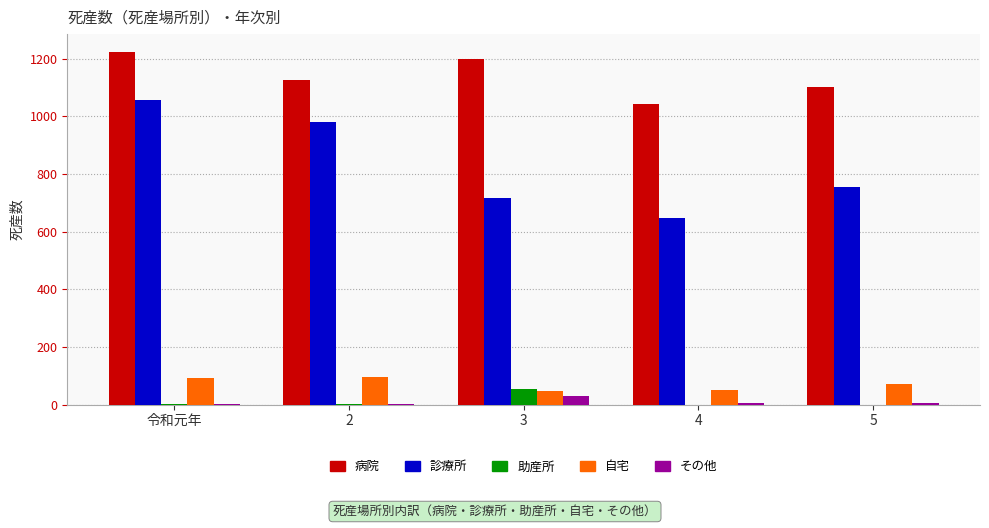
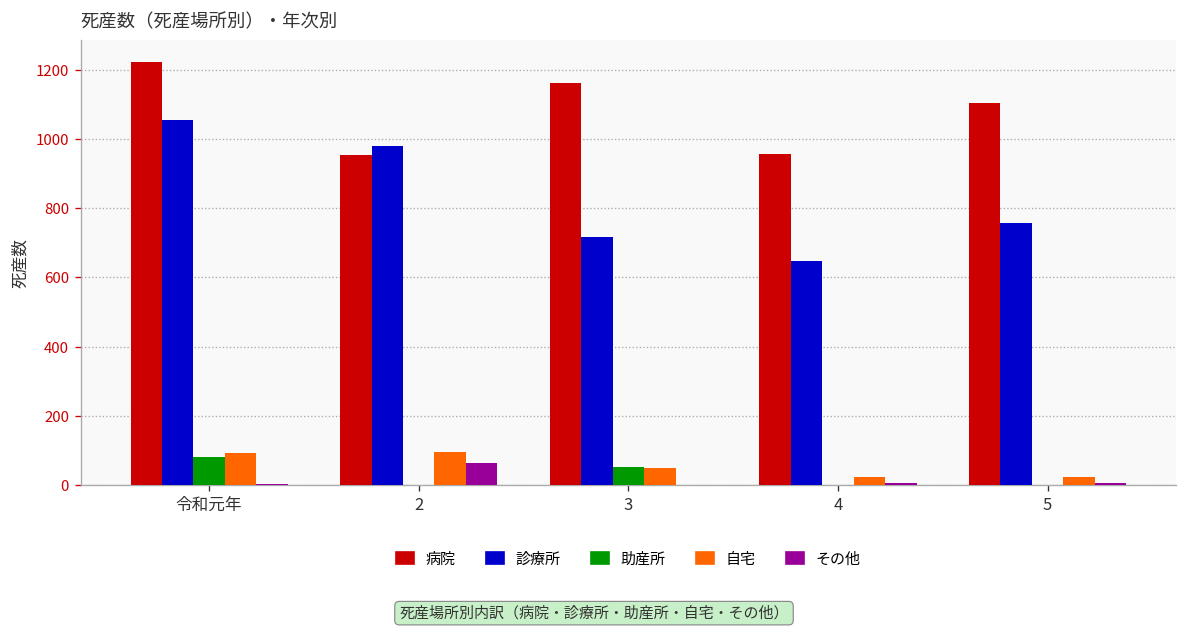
  {
    "病院": {
      "令和元年": 1220,
-     "2": 1130,
-     "3": 1200,
-     "4": 1040,
+     "2": 950,
+     "3": 1160,
+     "4": 960,
      "5": 1100
    },
    "診療所": {
      "令和元年": 1060,
      "2": 980,
      "3": 720,
      "4": 650,
      "5": 760
    },
    "助産所": {
-     "令和元年": 0,
+     "令和元年": 80,
      "3": 50,
      "4": 0,
      "5": 0
    },
    "自宅": {
      "令和元年": 90,
      "2": 90,
      "3": 50,
-     "4": 50,
-     "5": 70
+     "4": 20,
+     "5": 20
    },
    "その他": {
-     "2": 0,
-     "3": 30
+     "2": 60,
+     "3": 0
    }
  }
